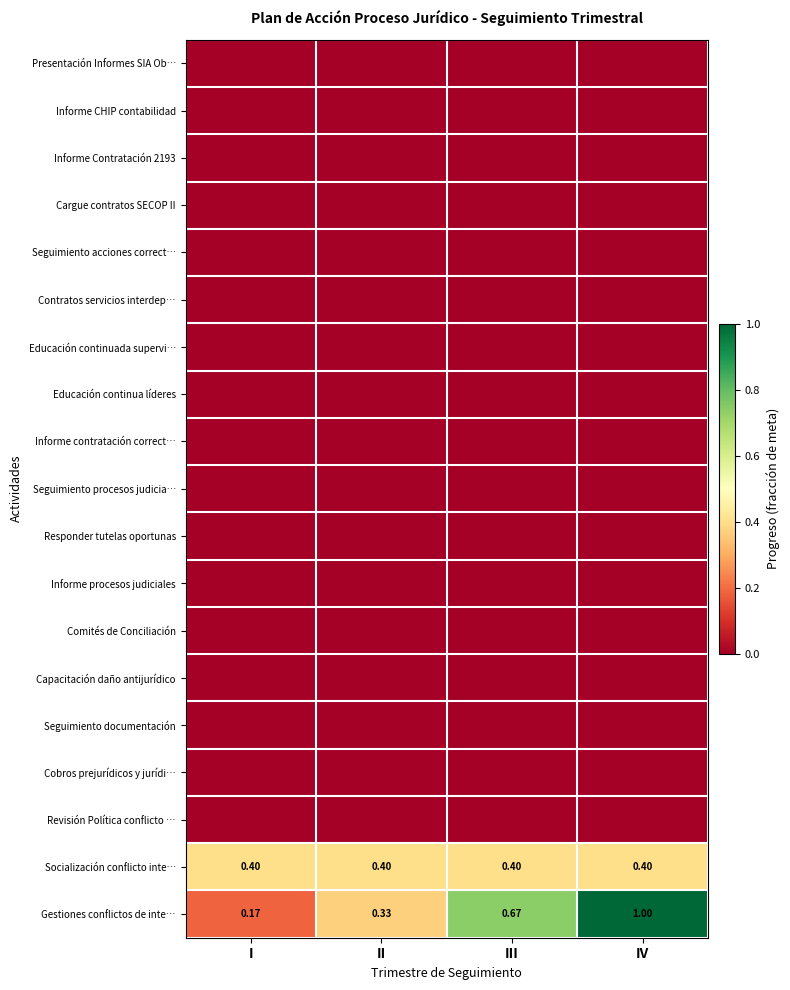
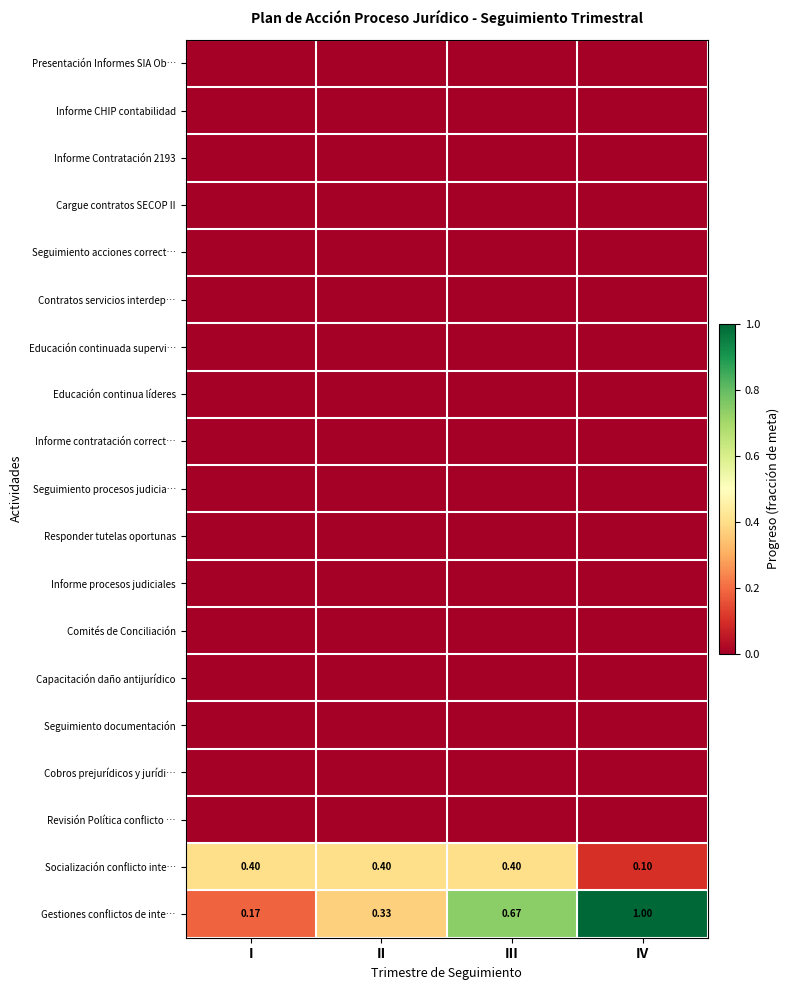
  {
    "Socialización conflicto inte…": {
      "I": 0.40,
      "II": 0.40,
      "III": 0.40,
-     "IV": 0.40
+     "IV": 0.10
    },
    "Gestiones conflictos de inte…": {
      "I": 0.17,
      "II": 0.33,
      "III": 0.67,
      "IV": 1.00
    }
  }
